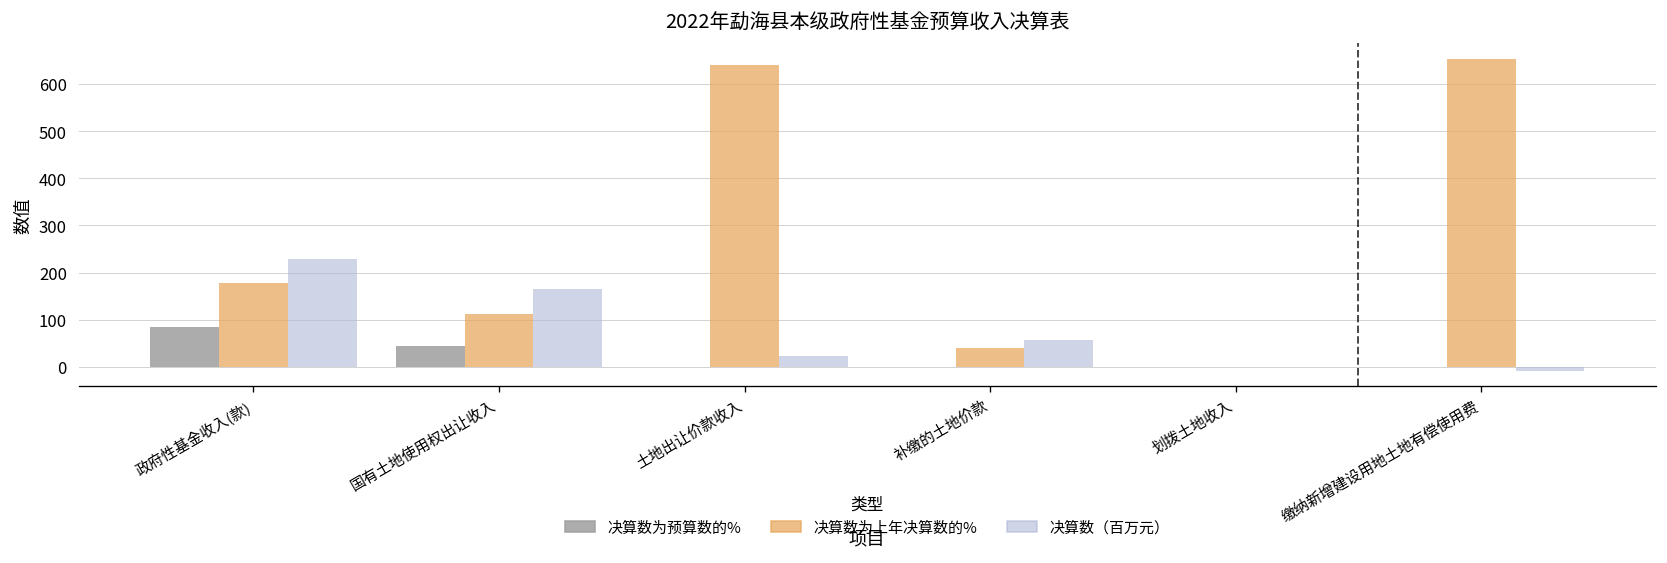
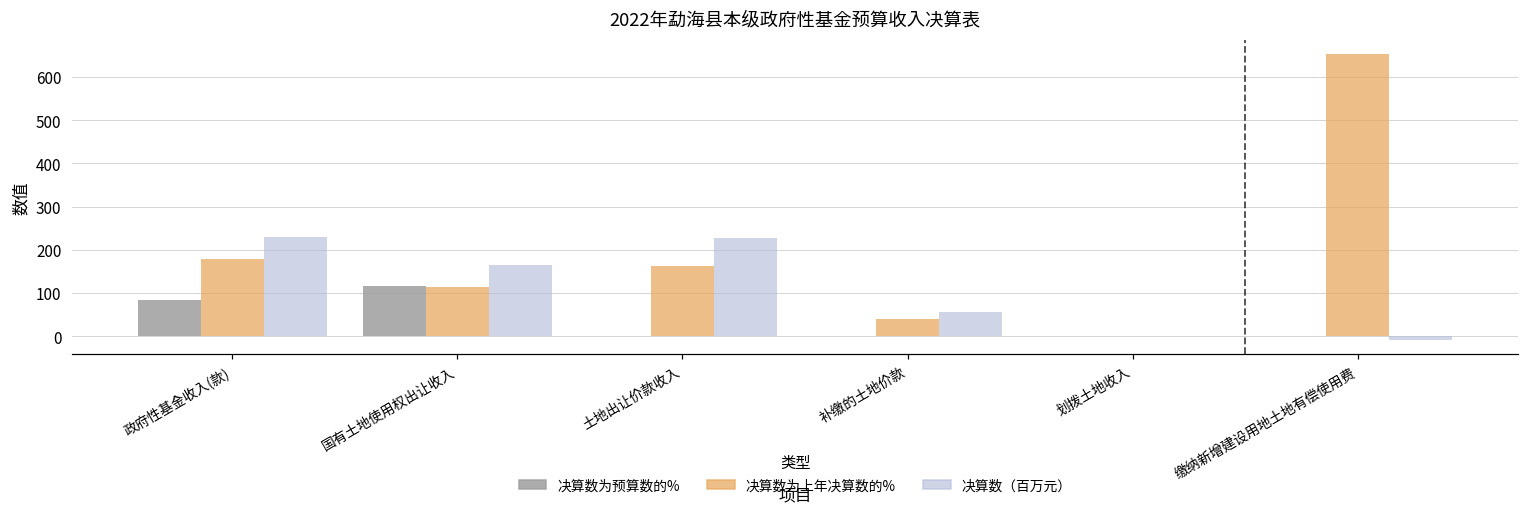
  {
    "决算数为预算数的%": {
      "政府性基金收入(款)": 80,
-     "国有土地使用权出让收入": 40,
+     "国有土地使用权出让收入": 120,
      "土地出让价款收入": 0,
      "补缴的土地价款": 0,
      "划拨土地收入": 0,
      "缴纳新增建设用地土地有偿使用费": 0
    },
    "决算数为上年决算数的%": {
      "政府性基金收入(款)": 180,
      "国有土地使用权出让收入": 110,
-     "土地出让价款收入": 640,
+     "土地出让价款收入": 160,
      "补缴的土地价款": 40,
      "划拨土地收入": 0,
      "缴纳新增建设用地土地有偿使用费": 650
    },
    "决算数（百万元）": {
      "政府性基金收入(款)": 230,
      "国有土地使用权出让收入": 170,
-     "土地出让价款收入": 20,
+     "土地出让价款收入": 230,
      "补缴的土地价款": 60,
      "划拨土地收入": 0,
      "缴纳新增建设用地土地有偿使用费": -10
    }
  }
